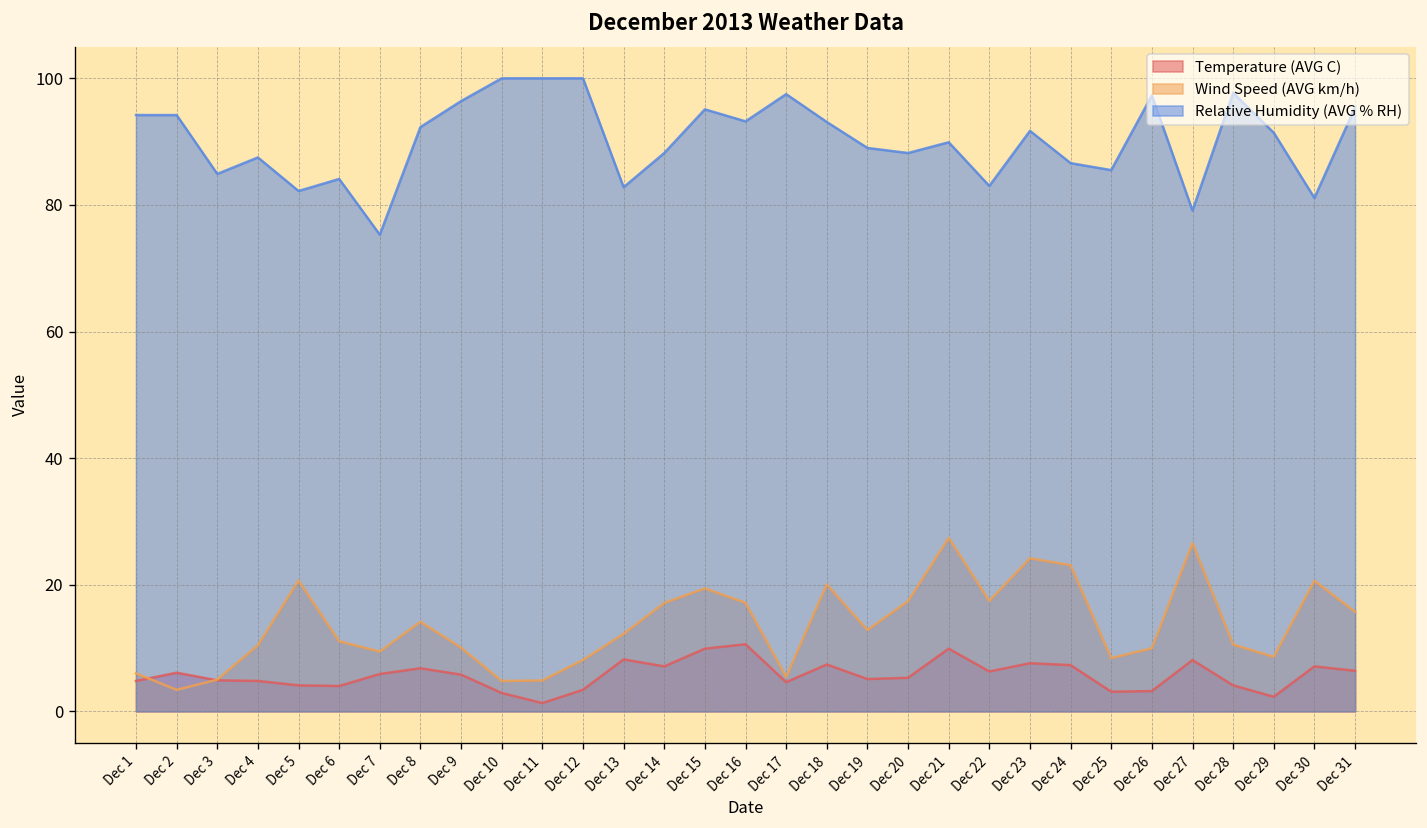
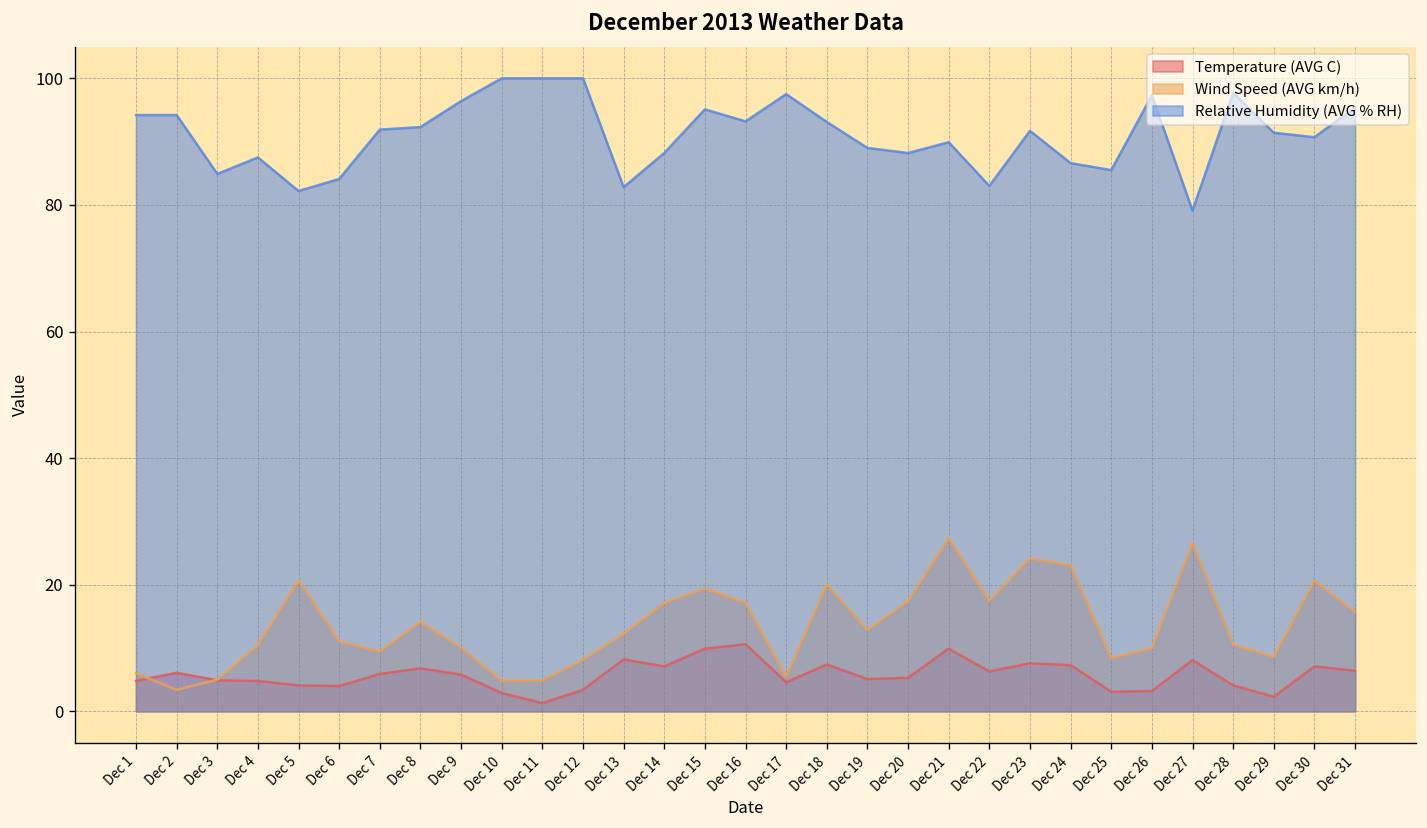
  {
    "Relative Humidity (AVG % RH)": {
      "Dec 1": 94,
      "Dec 2": 94,
      "Dec 3": 85,
      "Dec 4": 88,
      "Dec 5": 82,
      "Dec 6": 84,
-     "Dec 7": 75,
+     "Dec 7": 92,
      "Dec 8": 92,
      "Dec 9": 96,
      "Dec 10": 100,
      "Dec 11": 100,
      "Dec 12": 100,
      "Dec 13": 83,
      "Dec 14": 88,
      "Dec 15": 95,
      "Dec 16": 93,
      "Dec 17": 98,
      "Dec 18": 93,
      "Dec 19": 89,
      "Dec 20": 88,
      "Dec 21": 90,
      "Dec 22": 83,
      "Dec 23": 92,
      "Dec 24": 87,
      "Dec 25": 86,
      "Dec 27": 79,
      "Dec 29": 91,
-     "Dec 30": 81
+     "Dec 30": 91
    }
  }
